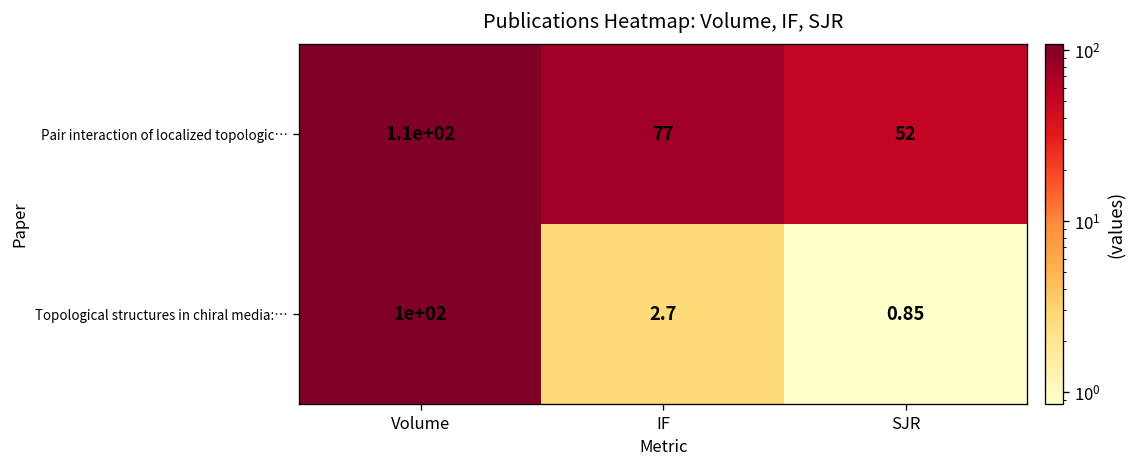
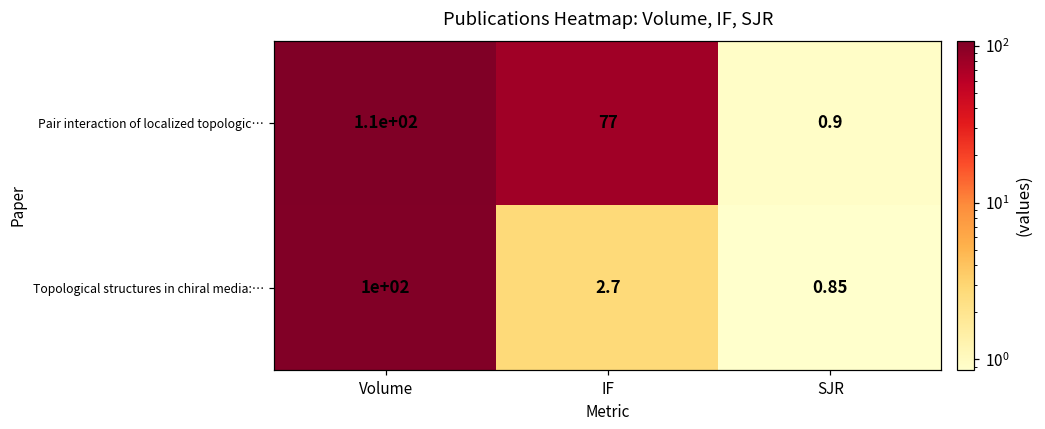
  {
    "Pair interaction of localized topologic…": {
      "Volume": "1.1e+02",
      "IF": "77",
-     "SJR": "52"
+     "SJR": "0.9"
    },
    "Topological structures in chiral media:…": {
      "Volume": "1e+02",
      "IF": "2.7",
      "SJR": "0.85"
    }
  }
